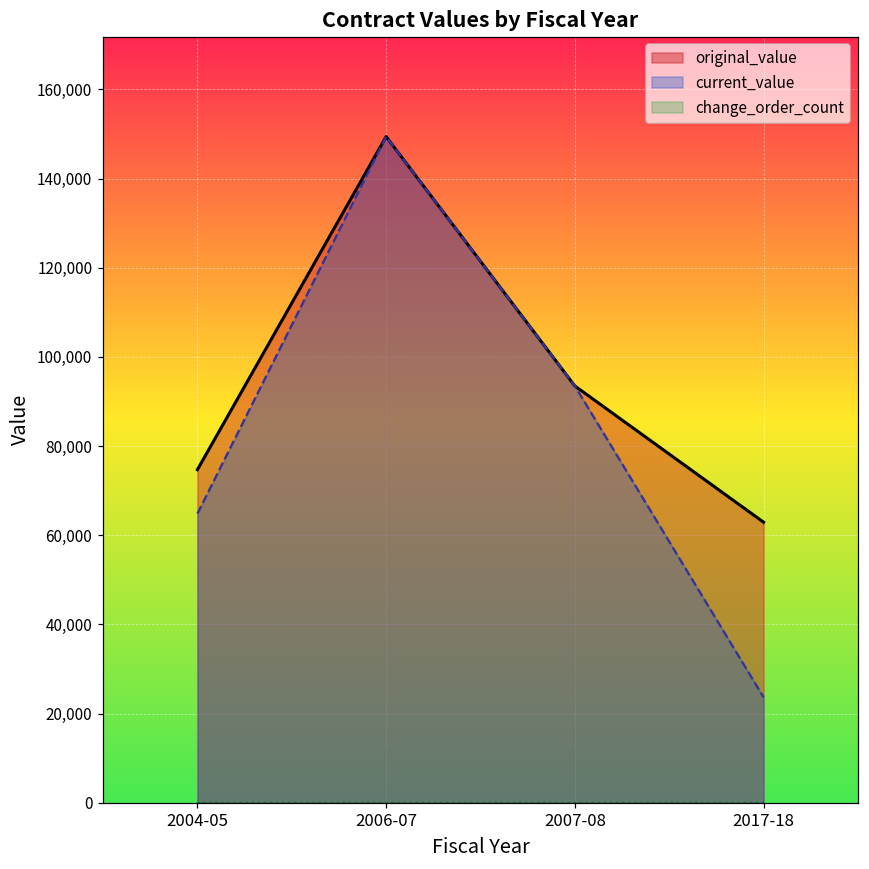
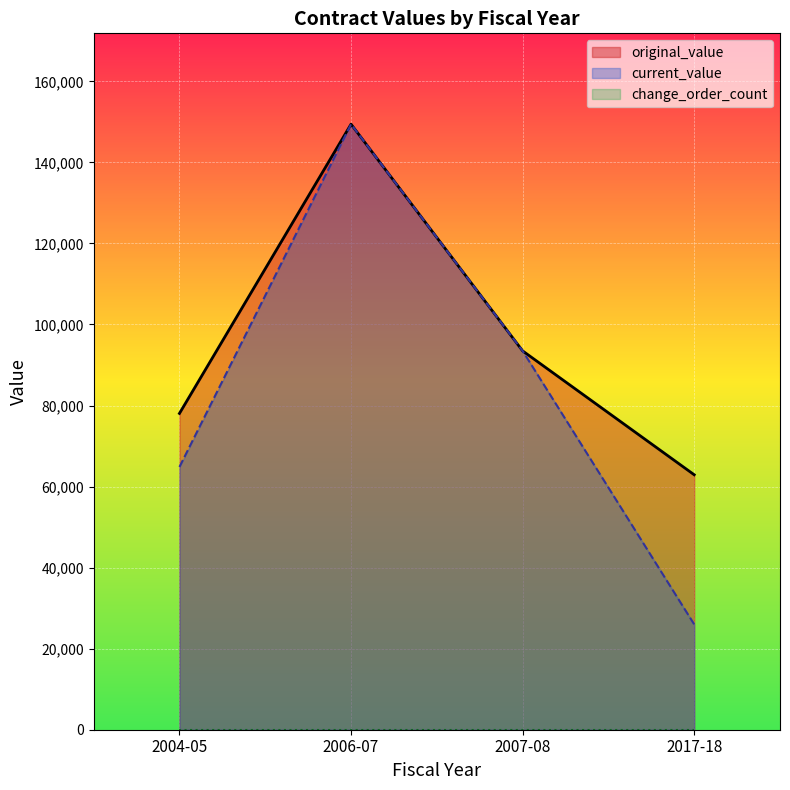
  {
    "original_value": {
-     "2004-05": "75,000",
+     "2004-05": "78,000",
      "2017-18": "63,000"
    },
    "current_value": {
      "2004-05": "65,000",
-     "2017-18": "24,000"
+     "2017-18": "26,000"
    },
    "change_order_count": {
      "2004-05": "0",
      "2006-07": "0",
      "2007-08": "0",
      "2017-18": "0"
    }
  }
